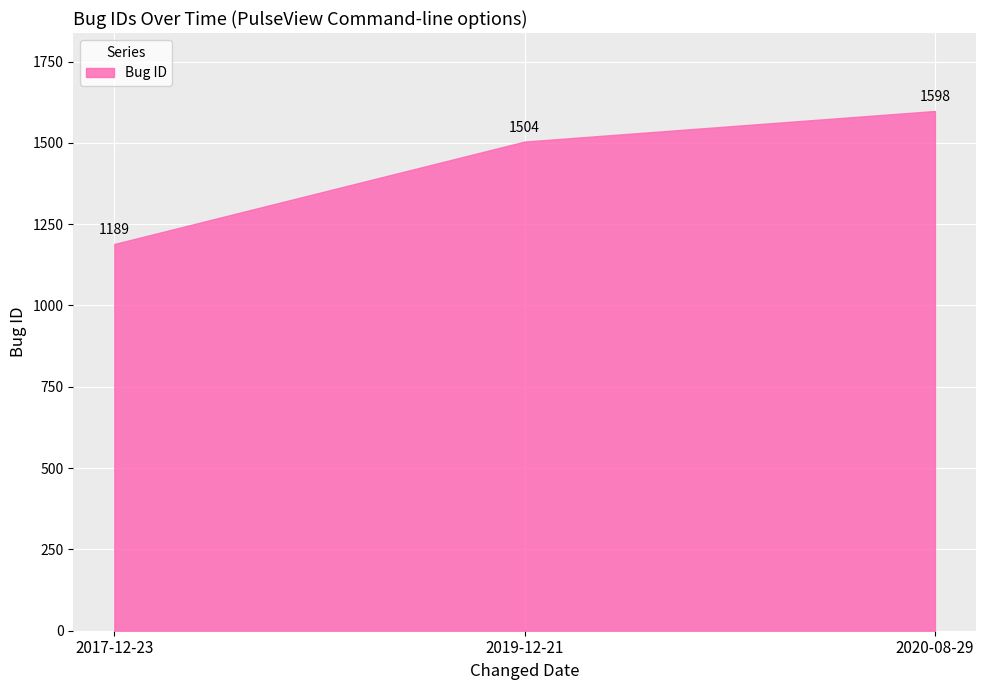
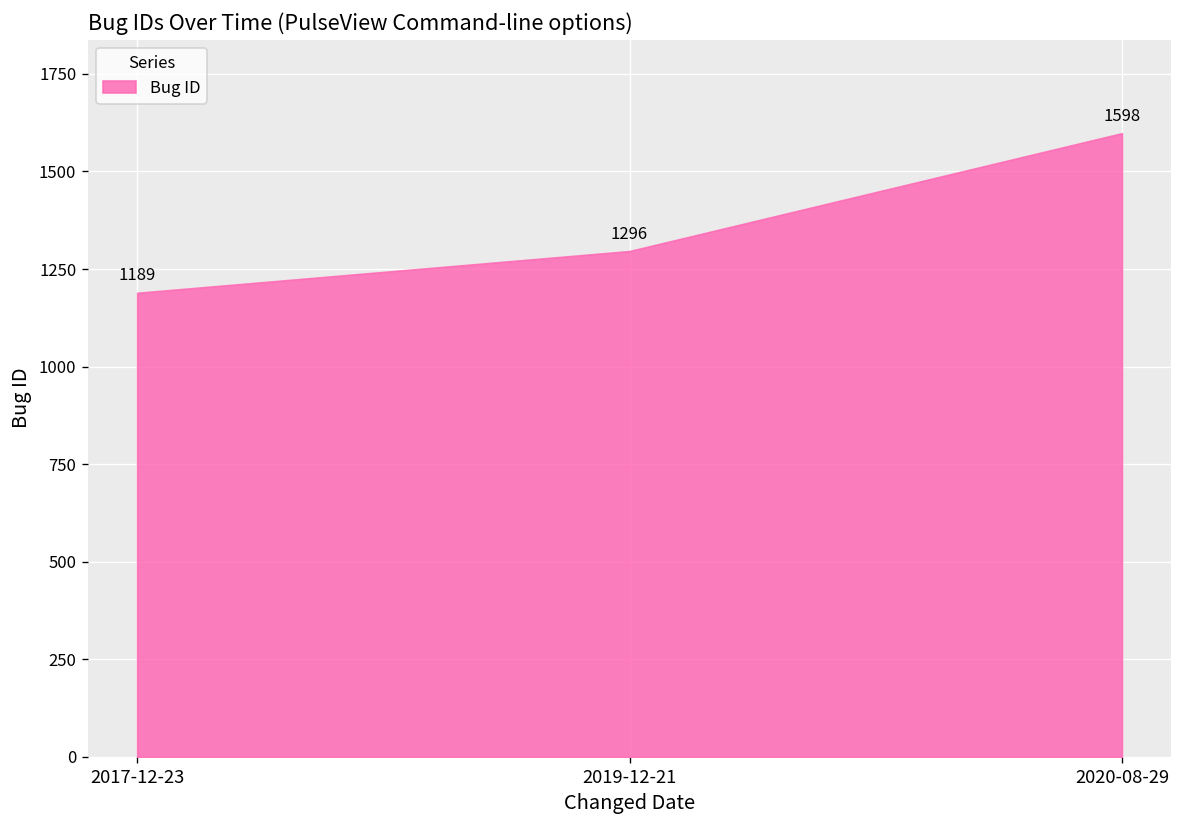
  {
    "2017-12-23": 1189,
-   "2019-12-21": 1504,
+   "2019-12-21": 1296,
    "2020-08-29": 1598
  }
